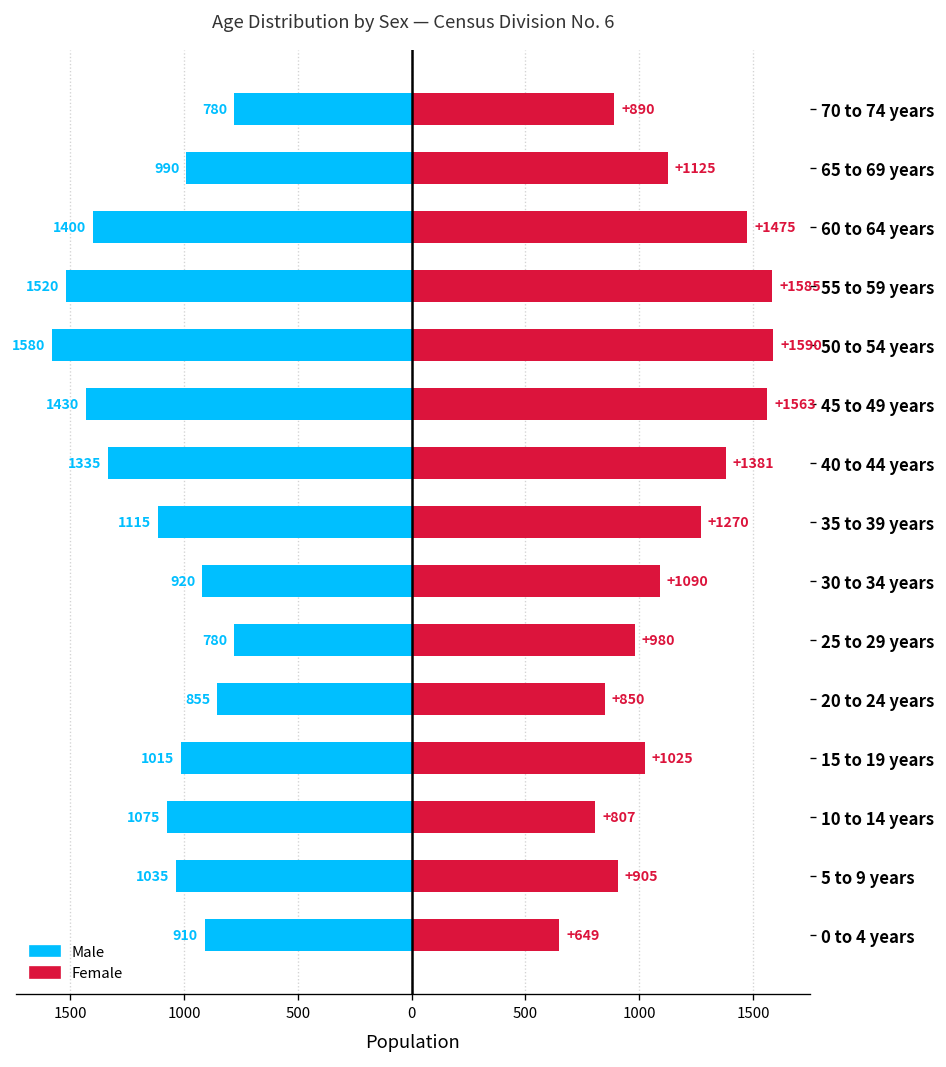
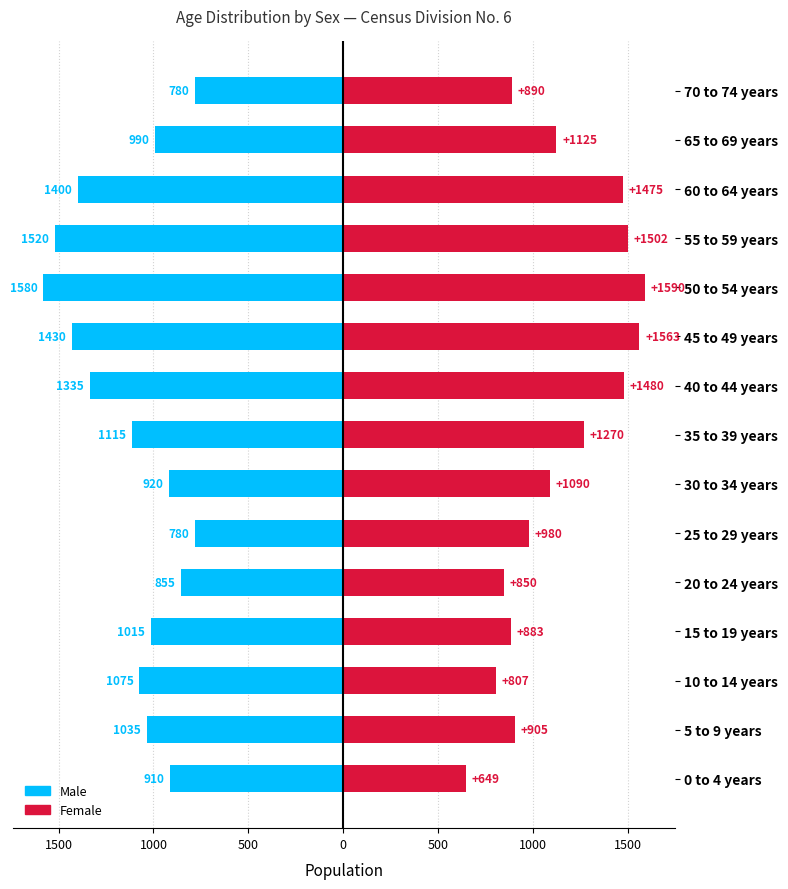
  {
    "Female": {
      "70 to 74 years": "+890",
      "65 to 69 years": "+1125",
      "60 to 64 years": "+1475",
-     "55 to 59 years": "+1585",
+     "55 to 59 years": "+1502",
      "50 to 54 years": "+1590",
      "45 to 49 years": "+1563",
-     "40 to 44 years": "+1381",
+     "40 to 44 years": "+1480",
      "35 to 39 years": "+1270",
      "30 to 34 years": "+1090",
      "25 to 29 years": "+980",
      "20 to 24 years": "+850",
-     "15 to 19 years": "+1025",
+     "15 to 19 years": "+883",
      "10 to 14 years": "+807",
      "5 to 9 years": "+905",
      "0 to 4 years": "+649"
    }
  }
